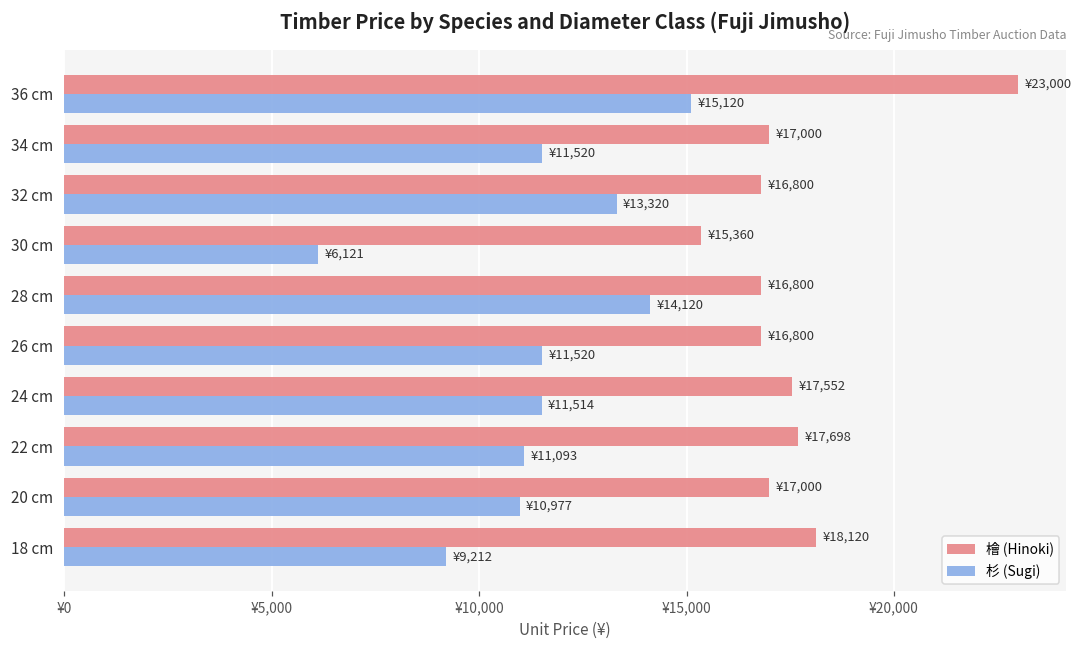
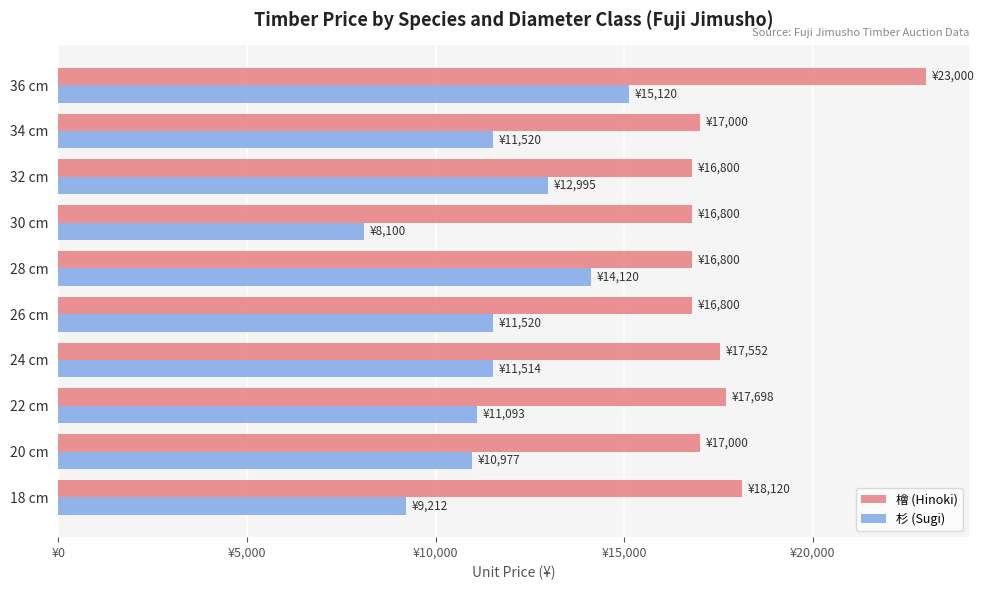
  {
    "檜 (Hinoki)": {
      "36 cm": "¥23,000",
      "34 cm": "¥17,000",
      "32 cm": "¥16,800",
-     "30 cm": "¥15,360",
+     "30 cm": "¥16,800",
      "28 cm": "¥16,800",
      "26 cm": "¥16,800",
      "24 cm": "¥17,552",
      "22 cm": "¥17,698",
      "20 cm": "¥17,000",
      "18 cm": "¥18,120"
    },
    "杉 (Sugi)": {
      "36 cm": "¥15,120",
      "34 cm": "¥11,520",
-     "32 cm": "¥13,320",
-     "30 cm": "¥6,121",
+     "32 cm": "¥12,995",
+     "30 cm": "¥8,100",
      "28 cm": "¥14,120",
      "26 cm": "¥11,520",
      "24 cm": "¥11,514",
      "22 cm": "¥11,093",
      "20 cm": "¥10,977",
      "18 cm": "¥9,212"
    }
  }
